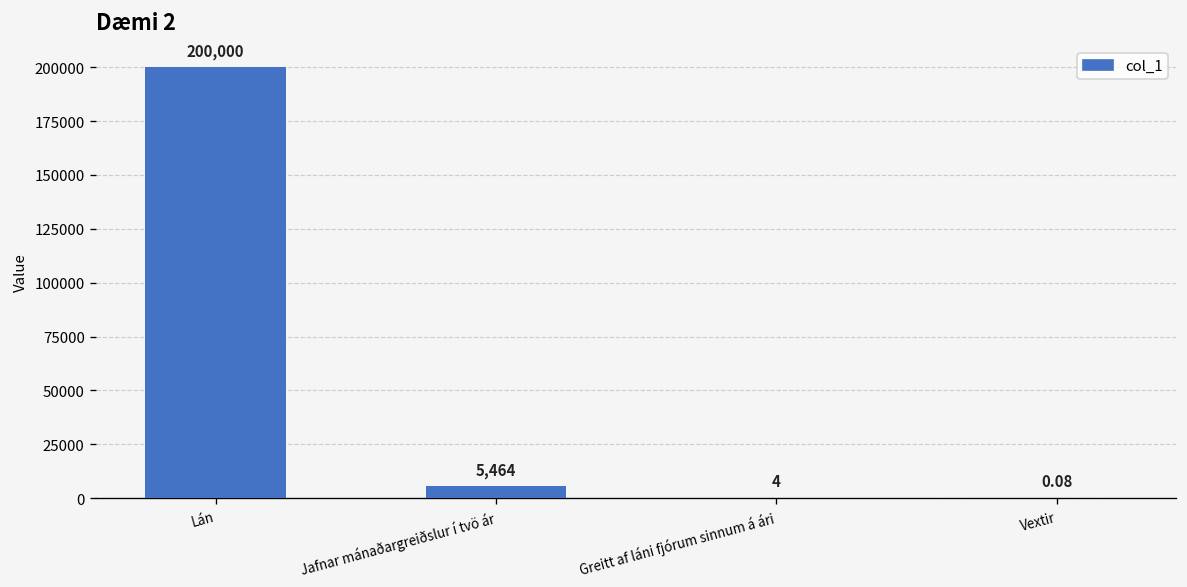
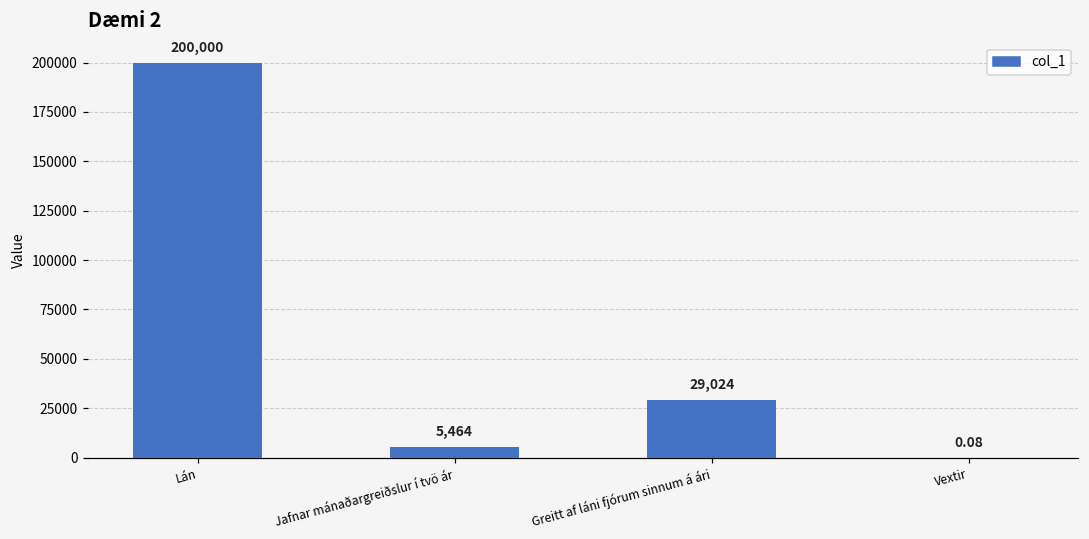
  {
    "Lán": "200,000",
    "Jafnar mánaðargreiðslur í tvö ár": "5,464",
-   "Greitt af láni fjórum sinnum á ári": "4",
+   "Greitt af láni fjórum sinnum á ári": "29,024",
    "Vextir": "0.08"
  }
